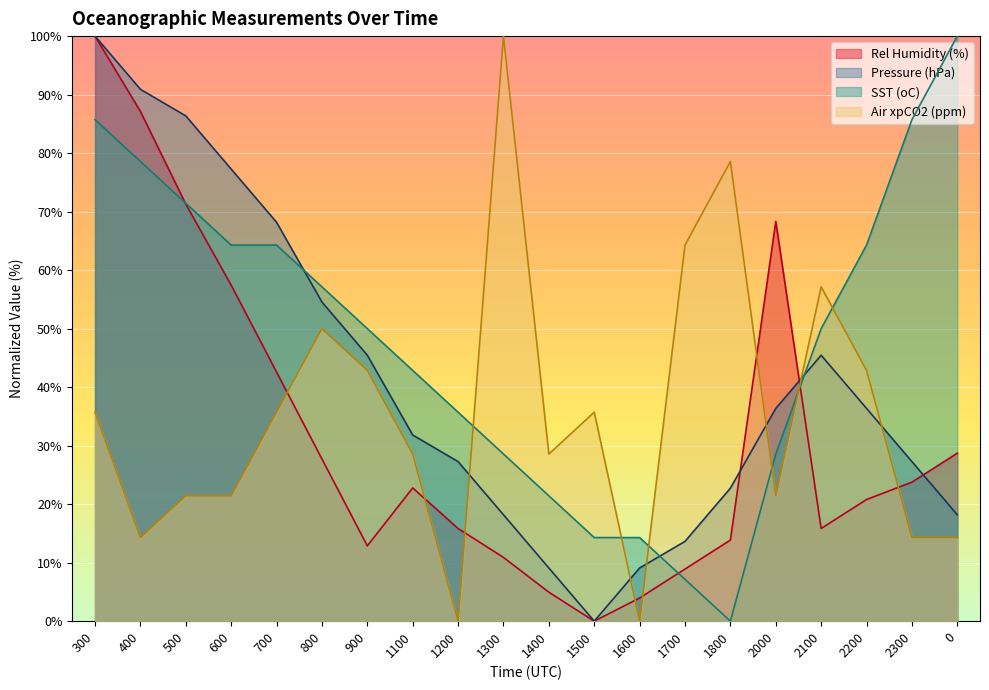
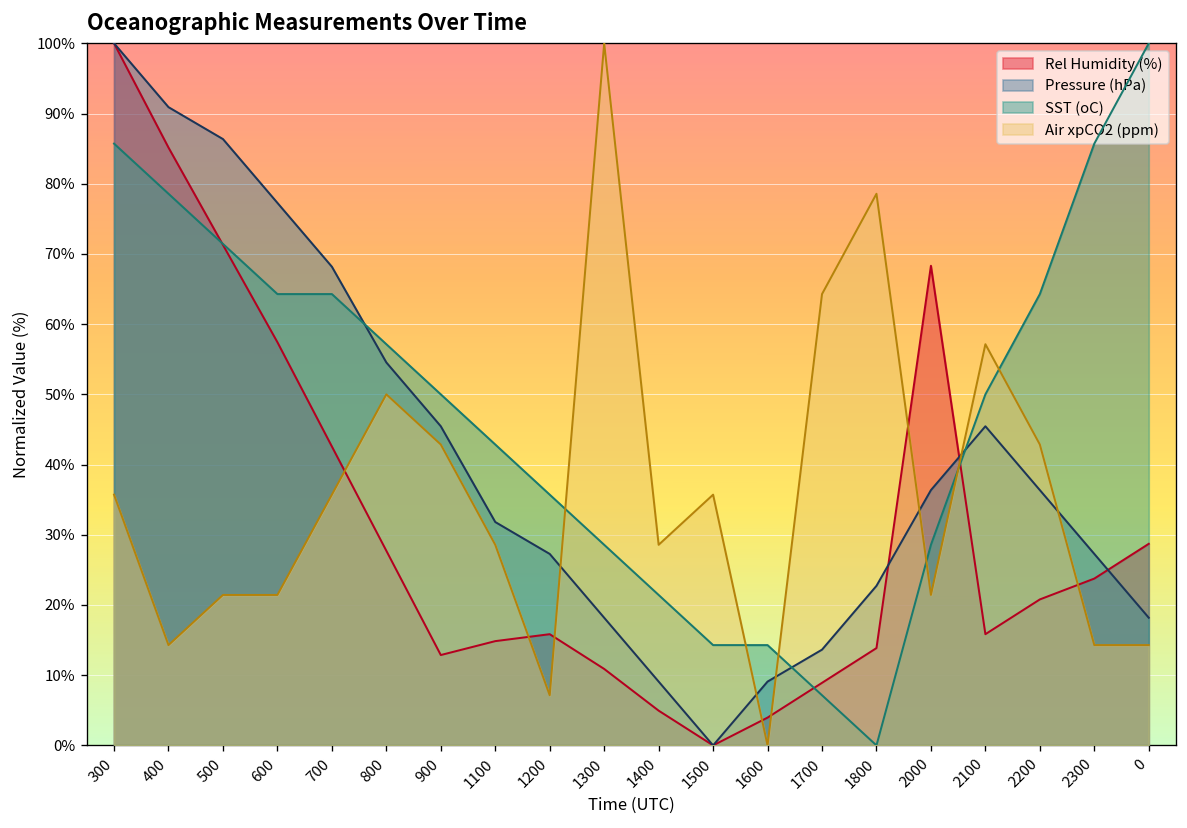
  {
    "Rel Humidity (%)": {
-     "400": "87%",
+     "400": "85%",
      "600": "57%",
      "700": "43%",
      "800": "28%",
      "900": "13%",
-     "1100": "23%",
+     "1100": "15%",
      "1200": "16%",
      "1300": "11%",
      "1400": "5%",
      "1600": "4%",
      "1700": "9%",
      "1800": "14%",
      "2000": "68%",
      "2100": "16%",
      "2200": "21%",
      "2300": "24%",
      "0": "29%"
    },
    "Air xpCO2 (ppm)": {
      "300": "36%",
      "400": "14%",
      "500": "21%",
      "600": "21%",
      "700": "36%",
      "800": "50%",
      "900": "43%",
      "1100": "29%",
-     "1200": "0%",
+     "1200": "7%",
      "1300": "100%",
      "1400": "29%",
      "1500": "36%",
      "1600": "0%",
      "1700": "64%",
      "1800": "79%",
      "2000": "21%",
      "2100": "57%",
      "2200": "43%",
      "2300": "14%",
      "0": "14%"
    }
  }
